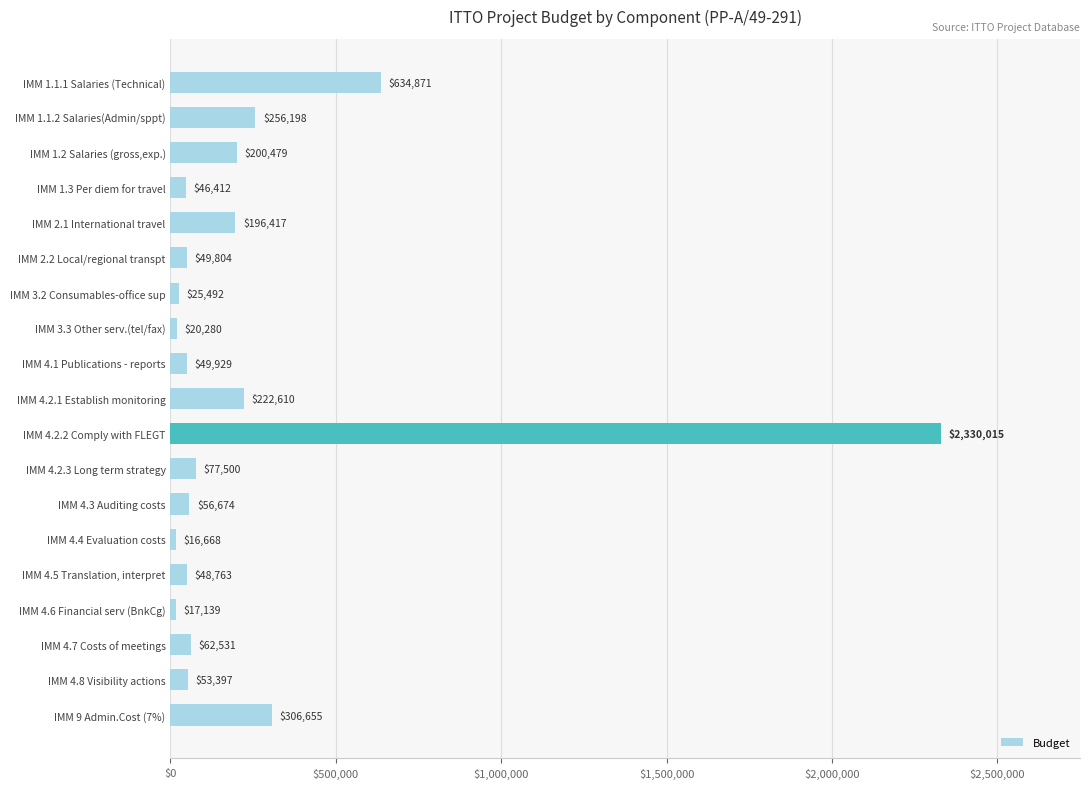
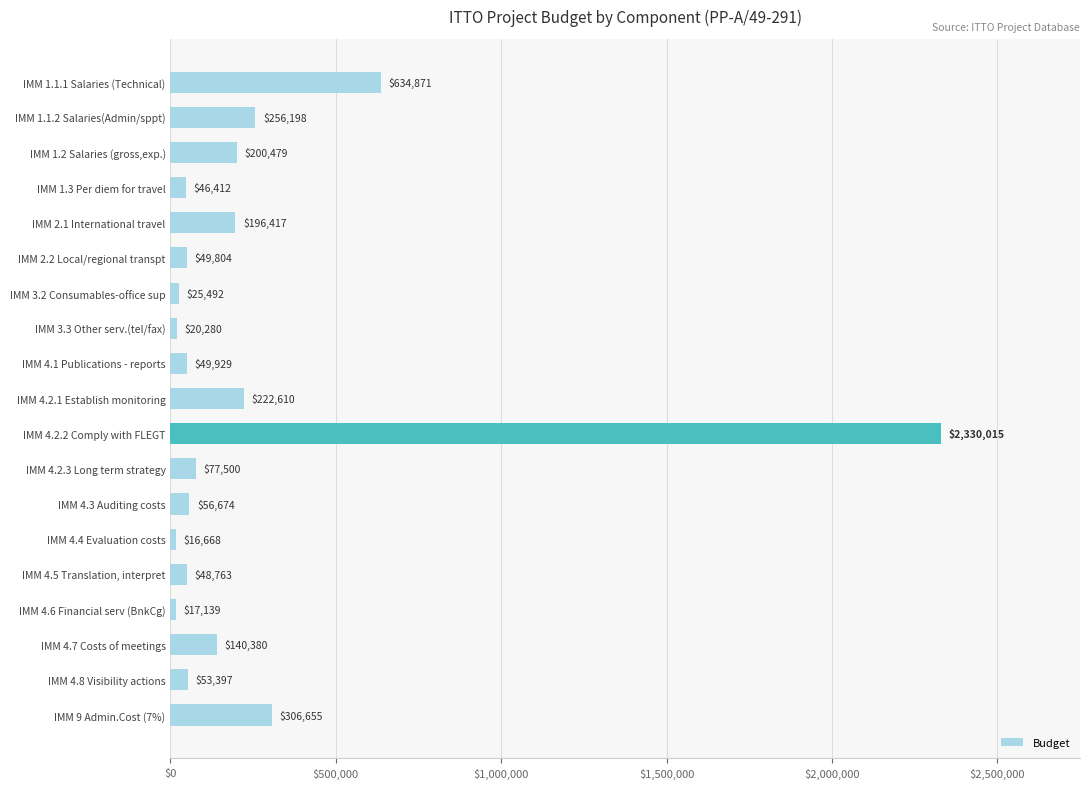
  {
    "IMM 1.1.1 Salaries (Technical)": "$634,871",
    "IMM 1.1.2 Salaries(Admin/sppt)": "$256,198",
    "IMM 1.2 Salaries (gross,exp.)": "$200,479",
    "IMM 1.3 Per diem for travel": "$46,412",
    "IMM 2.1 International travel": "$196,417",
    "IMM 2.2 Local/regional transpt": "$49,804",
    "IMM 3.2 Consumables-office sup": "$25,492",
    "IMM 3.3 Other serv.(tel/fax)": "$20,280",
    "IMM 4.1 Publications - reports": "$49,929",
    "IMM 4.2.1 Establish monitoring": "$222,610",
    "IMM 4.2.2 Comply with FLEGT": "$2,330,015",
    "IMM 4.2.3 Long term strategy": "$77,500",
    "IMM 4.3 Auditing costs": "$56,674",
    "IMM 4.4 Evaluation costs": "$16,668",
    "IMM 4.5 Translation, interpret": "$48,763",
    "IMM 4.6 Financial serv (BnkCg)": "$17,139",
-   "IMM 4.7 Costs of meetings": "$62,531",
+   "IMM 4.7 Costs of meetings": "$140,380",
    "IMM 4.8 Visibility actions": "$53,397",
    "IMM 9 Admin.Cost (7%)": "$306,655"
  }
